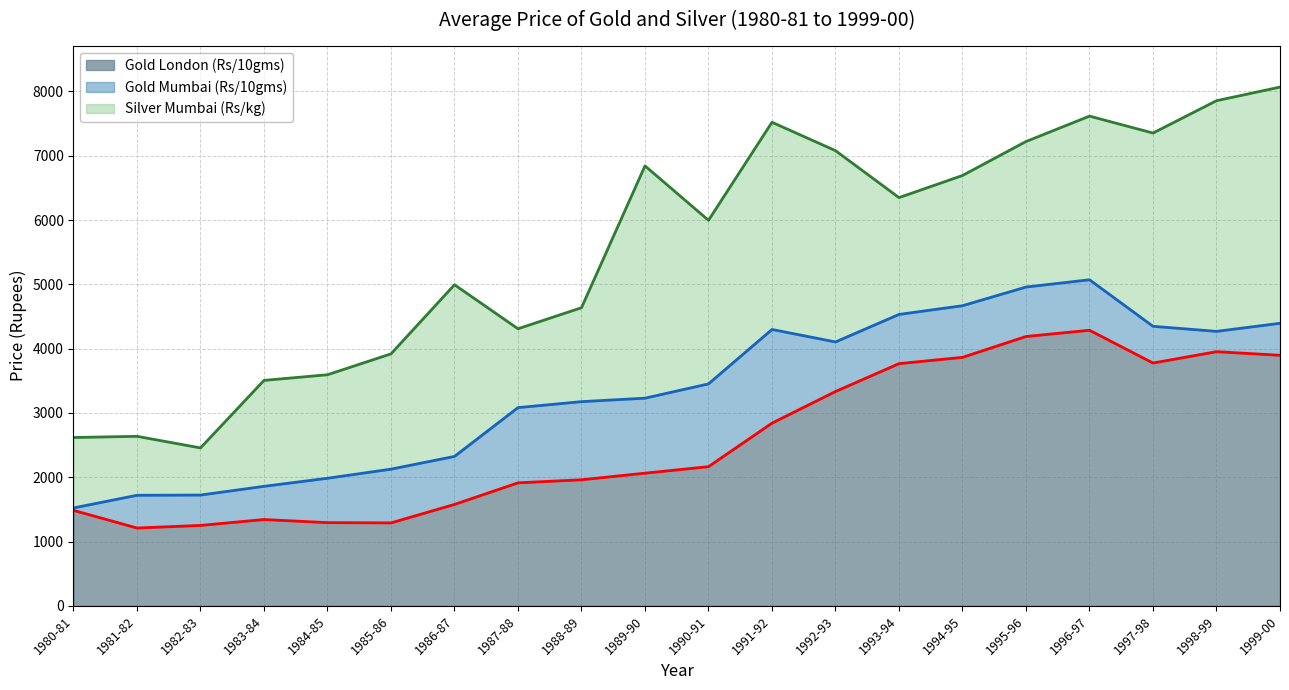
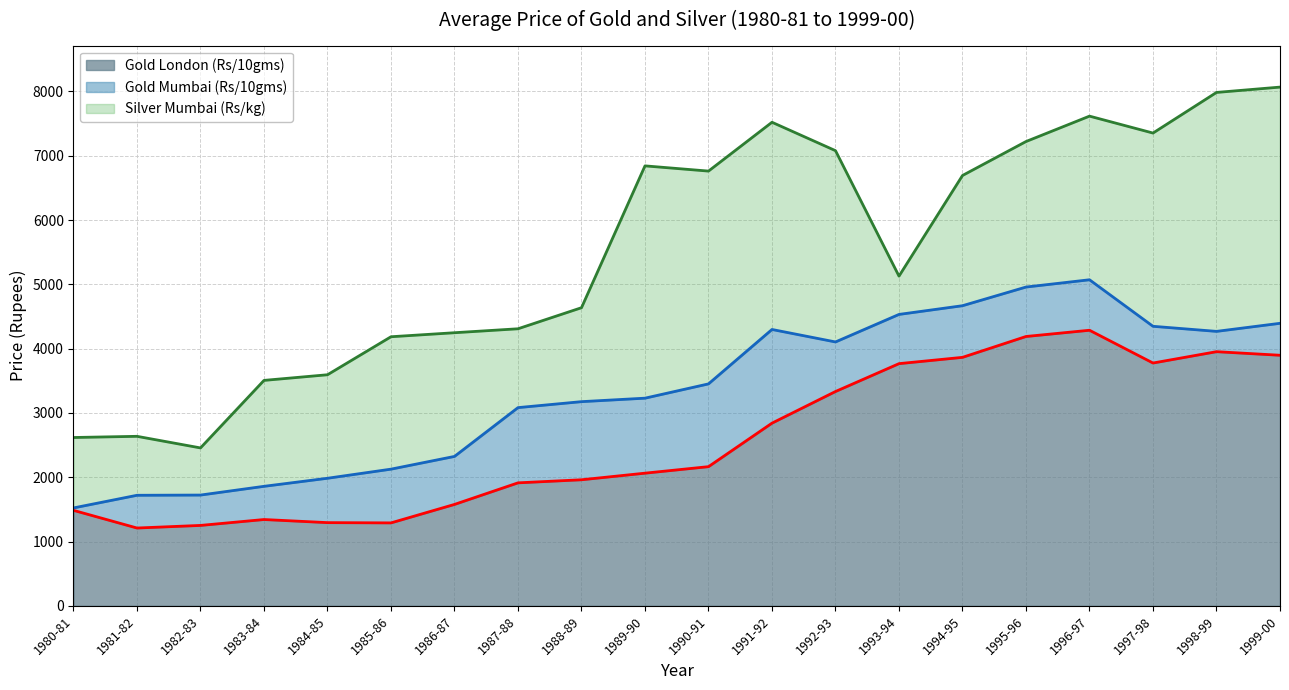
  {
    "Silver Mumbai (Rs/kg)": {
      "1980-81": 2600,
      "1981-82": 2600,
      "1982-83": 2500,
      "1983-84": 3500,
      "1984-85": 3600,
-     "1985-86": 3900,
-     "1986-87": 5000,
+     "1985-86": 4200,
+     "1986-87": 4200,
      "1987-88": 4300,
      "1988-89": 4600,
      "1989-90": 6800,
-     "1990-91": 6000,
+     "1990-91": 6800,
      "1991-92": 7500,
      "1992-93": 7100,
-     "1993-94": 6300,
+     "1993-94": 5100,
      "1994-95": 6700,
      "1995-96": 7200,
      "1996-97": 7600,
      "1997-98": 7400,
-     "1998-99": 7900,
+     "1998-99": 8000,
      "1999-00": 8100
    }
  }
